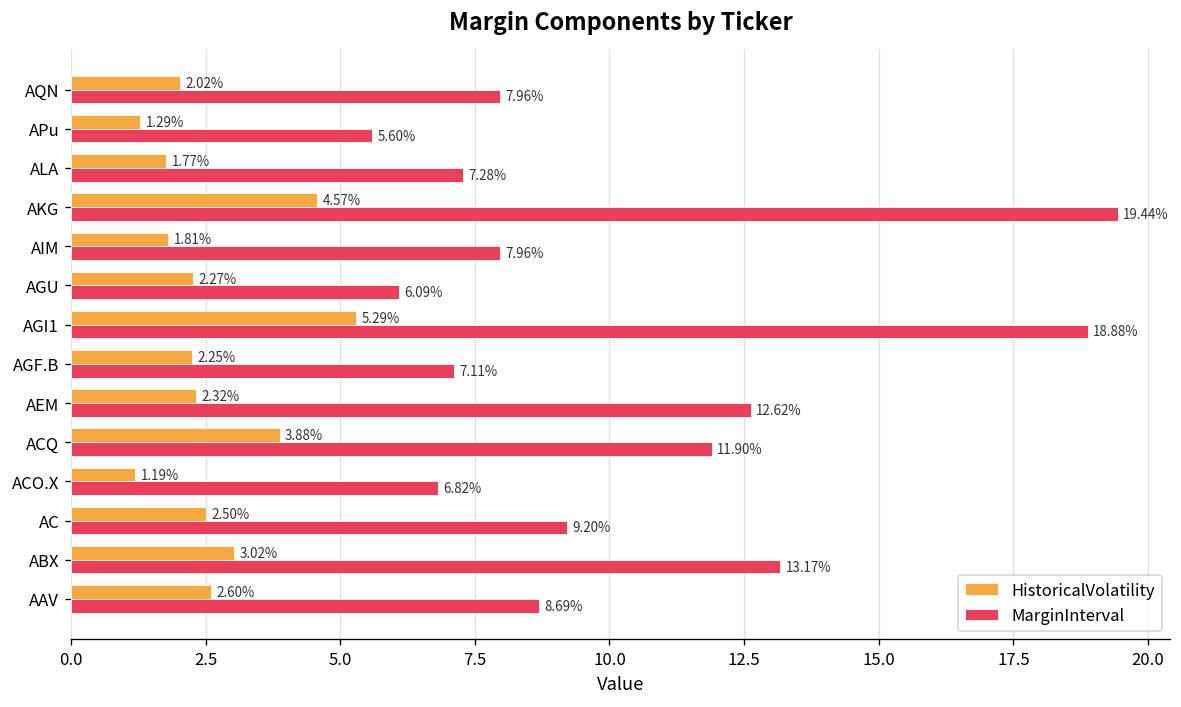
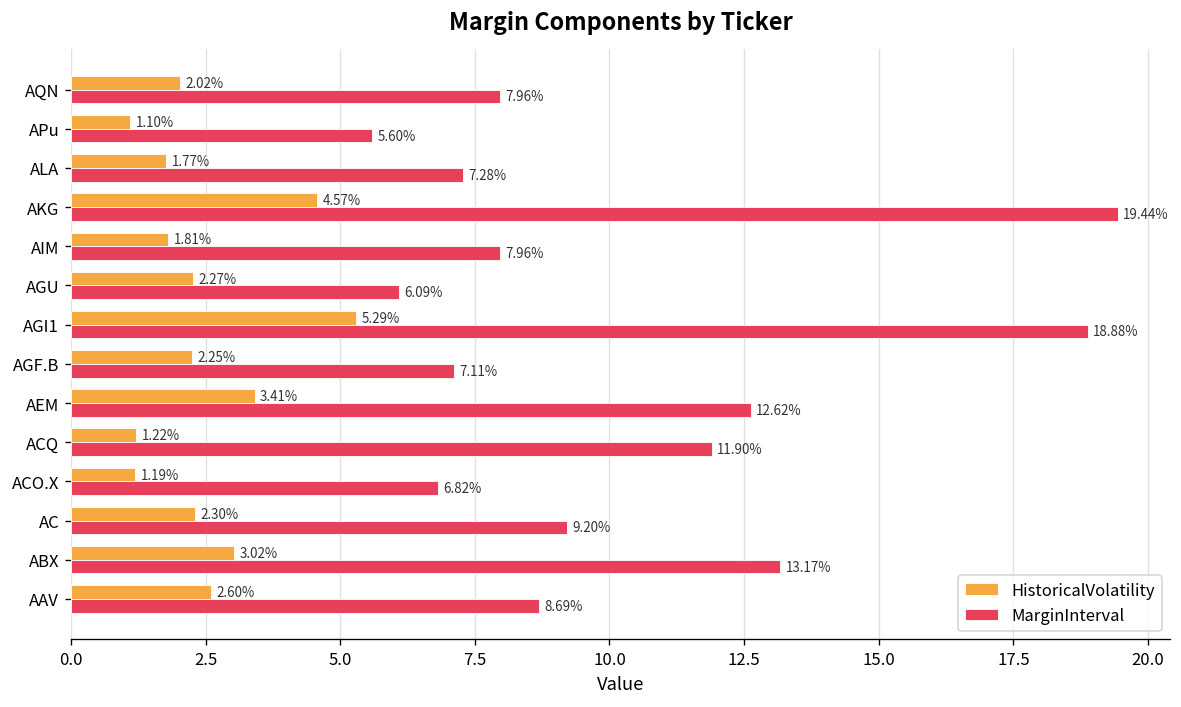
  {
    "HistoricalVolatility": {
      "AQN": "2.02%",
-     "APu": "1.29%",
+     "APu": "1.10%",
      "ALA": "1.77%",
      "AKG": "4.57%",
      "AIM": "1.81%",
      "AGU": "2.27%",
      "AGI1": "5.29%",
      "AGF.B": "2.25%",
-     "AEM": "2.32%",
-     "ACQ": "3.88%",
+     "AEM": "3.41%",
+     "ACQ": "1.22%",
      "ACO.X": "1.19%",
-     "AC": "2.50%",
+     "AC": "2.30%",
      "ABX": "3.02%",
      "AAV": "2.60%"
    },
    "MarginInterval": {
      "AQN": "7.96%",
      "APu": "5.60%",
      "ALA": "7.28%",
      "AKG": "19.44%",
      "AIM": "7.96%",
      "AGU": "6.09%",
      "AGI1": "18.88%",
      "AGF.B": "7.11%",
      "AEM": "12.62%",
      "ACQ": "11.90%",
      "ACO.X": "6.82%",
      "AC": "9.20%",
      "ABX": "13.17%",
      "AAV": "8.69%"
    }
  }
